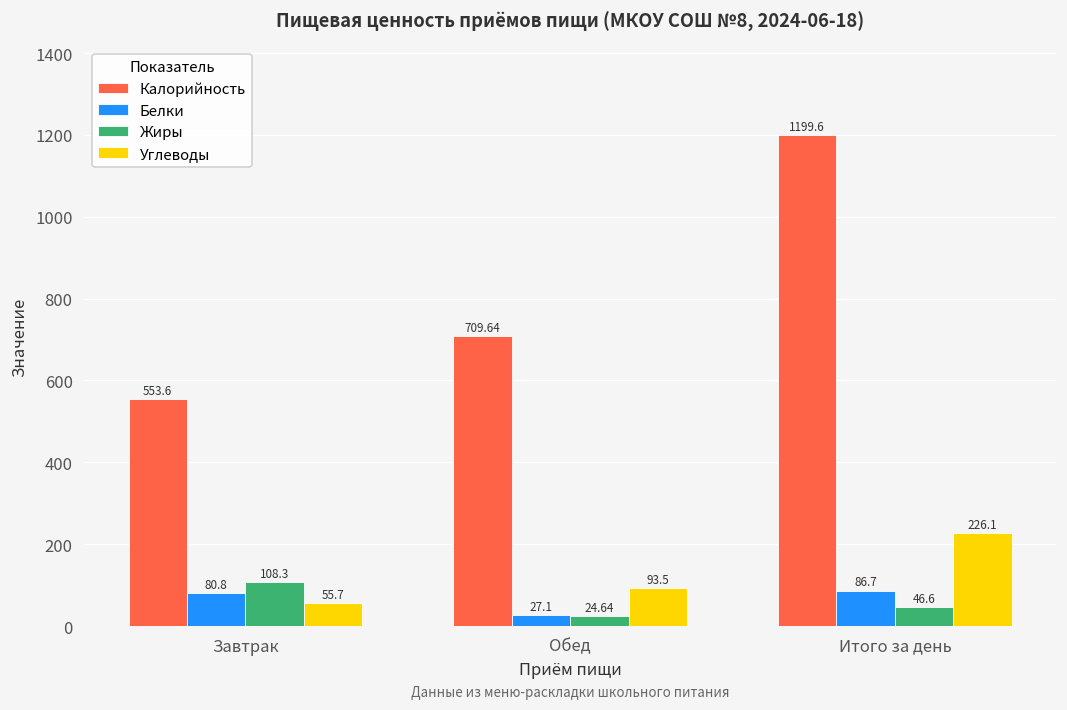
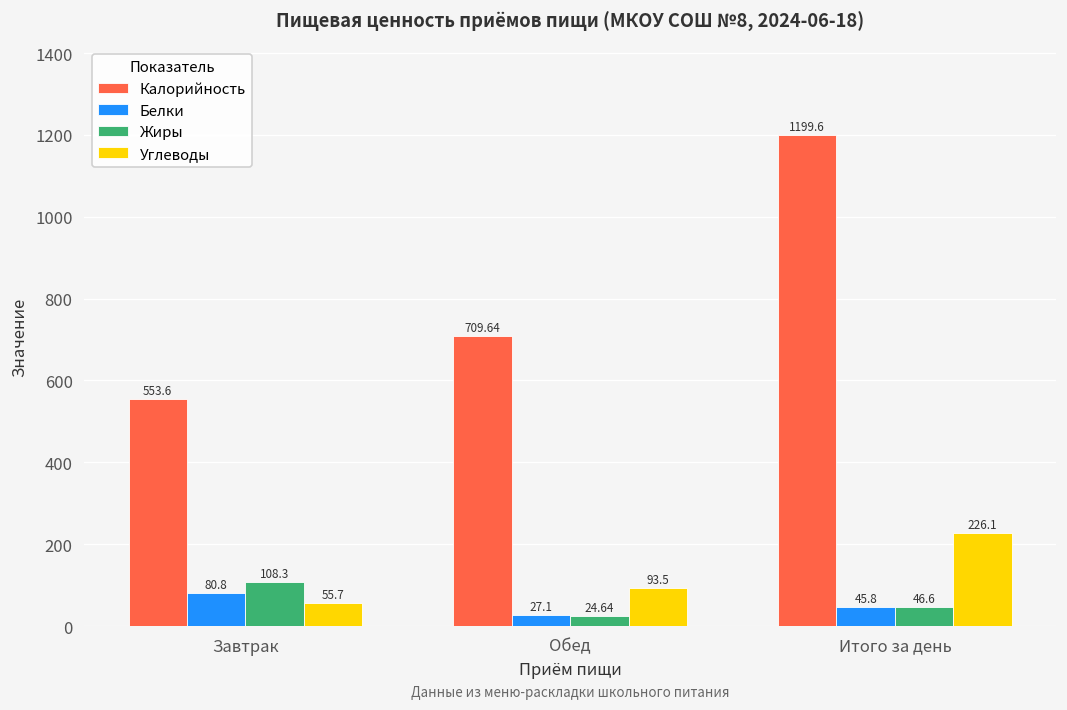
  {
    "Калорийность": {
      "Завтрак": 553.6,
      "Обед": 709.64,
      "Итого за день": 1199.6
    },
    "Белки": {
      "Завтрак": 80.8,
      "Обед": 27.1,
-     "Итого за день": 86.7
+     "Итого за день": 45.8
    },
    "Жиры": {
      "Завтрак": 108.3,
      "Обед": 24.64,
      "Итого за день": 46.6
    },
    "Углеводы": {
      "Завтрак": 55.7,
      "Обед": 93.5,
      "Итого за день": 226.1
    }
  }
